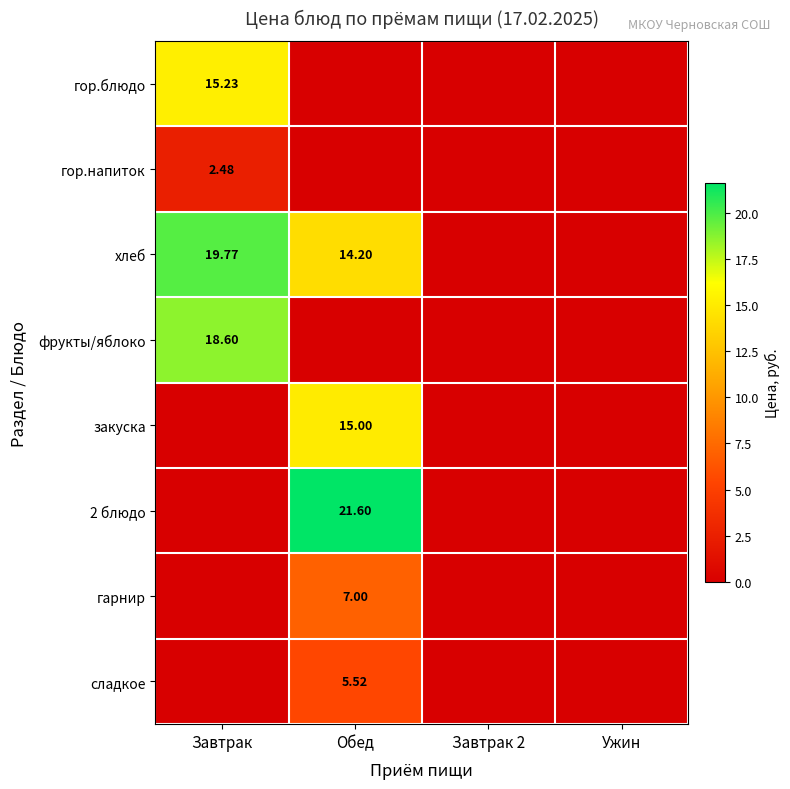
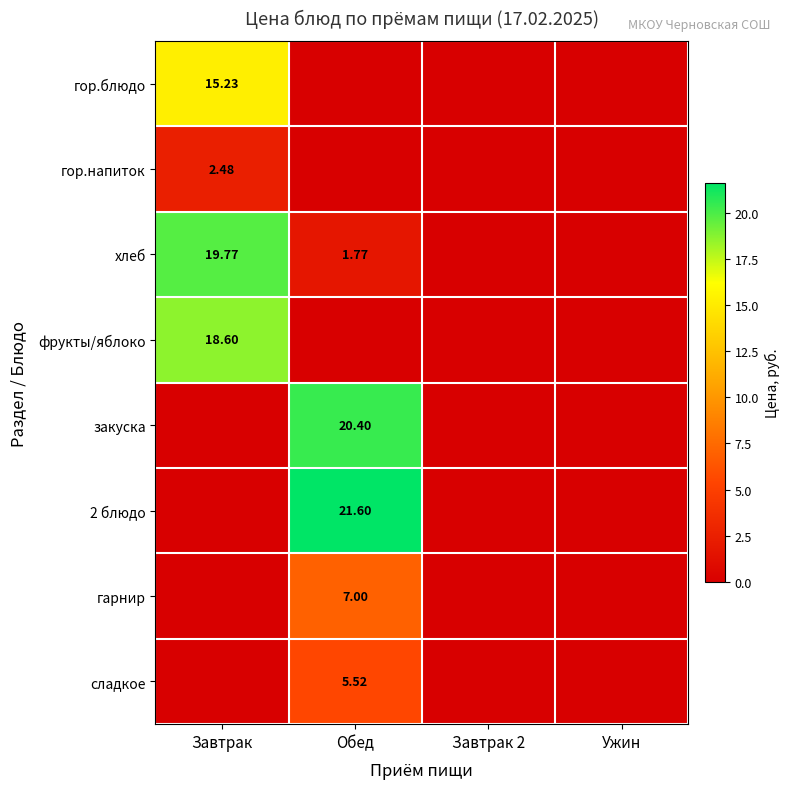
  {
    "гор.блюдо": {
      "Завтрак": 15.23
    },
    "гор.напиток": {
      "Завтрак": 2.48
    },
    "хлеб": {
      "Завтрак": 19.77,
-     "Обед": 14.20
+     "Обед": 1.77
    },
    "фрукты/яблоко": {
      "Завтрак": 18.60
    },
    "закуска": {
-     "Обед": 15.00
+     "Обед": 20.40
    },
    "2 блюдо": {
      "Обед": 21.60
    },
    "гарнир": {
      "Обед": 7.00
    },
    "сладкое": {
      "Обед": 5.52
    }
  }
